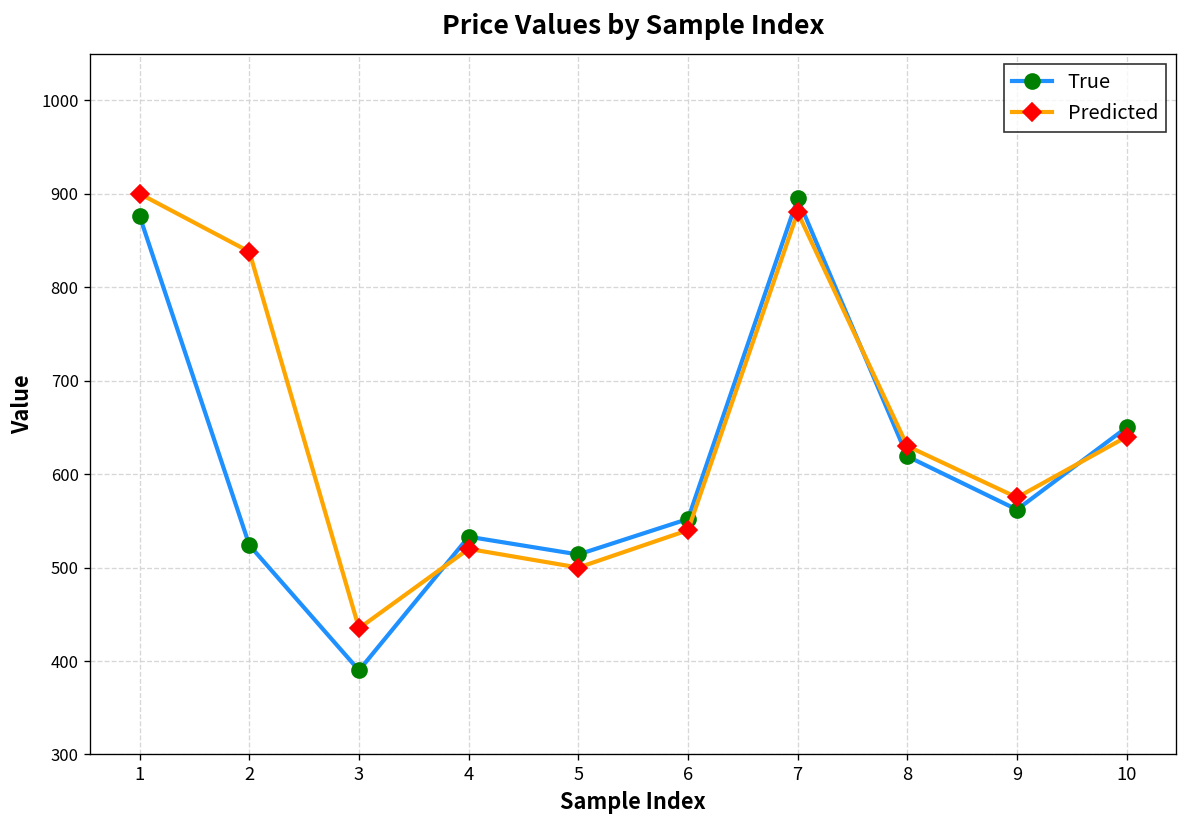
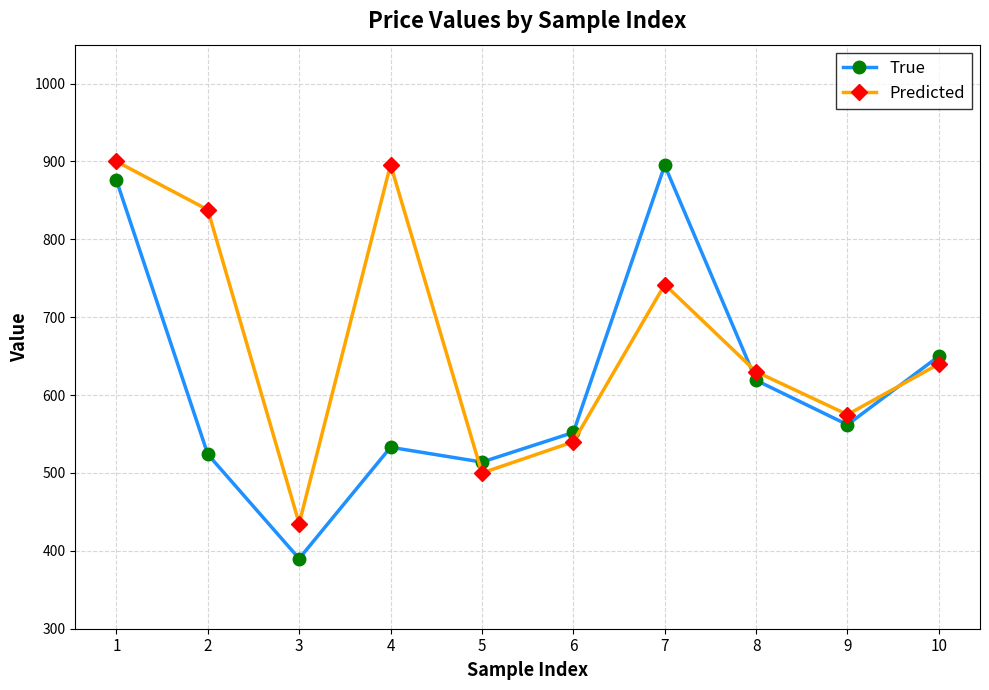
  {
    "True": {
      "1": 880,
      "2": 520,
      "3": 390,
      "4": 530,
      "5": 510,
      "6": 550,
      "7": 900,
      "8": 620,
      "9": 560,
      "10": 650
    },
    "Predicted": {
      "1": 900,
      "2": 840,
      "3": 440,
-     "4": 520,
+     "4": 900,
      "5": 500,
      "6": 540,
-     "7": 880,
+     "7": 740,
      "8": 630,
      "9": 580,
      "10": 640
    }
  }
